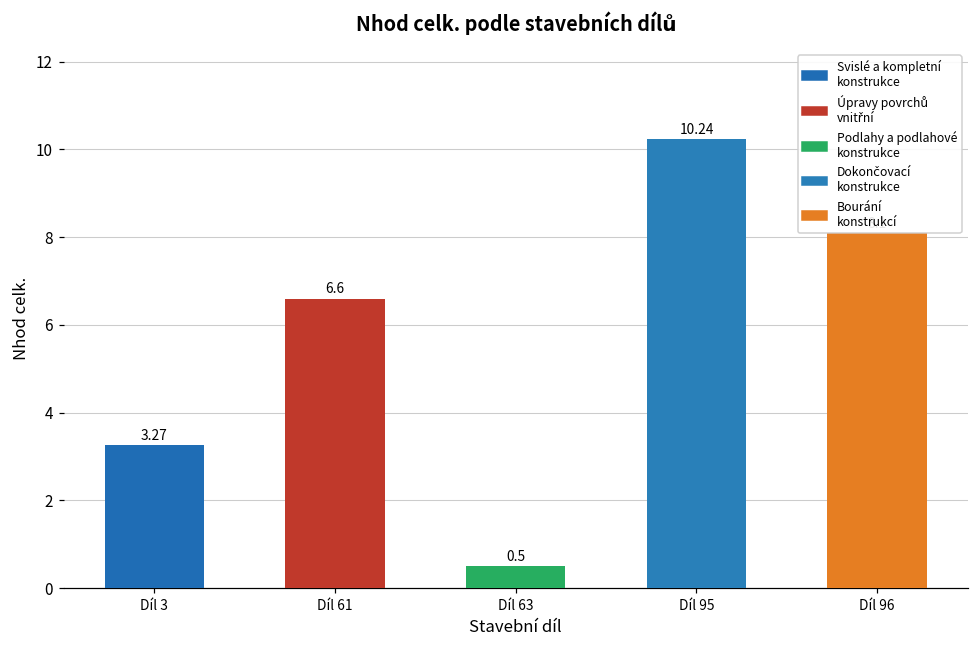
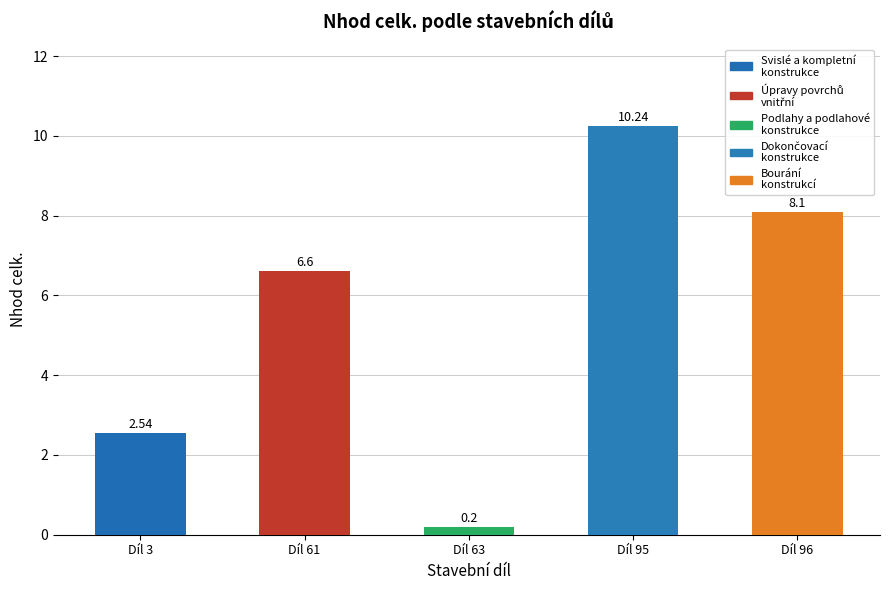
  {
-   "Díl 3": 3.27,
+   "Díl 3": 2.54,
    "Díl 61": 6.6,
-   "Díl 63": 0.5,
+   "Díl 63": 0.2,
    "Díl 95": 10.24,
    "Díl 96": 8.1
  }
